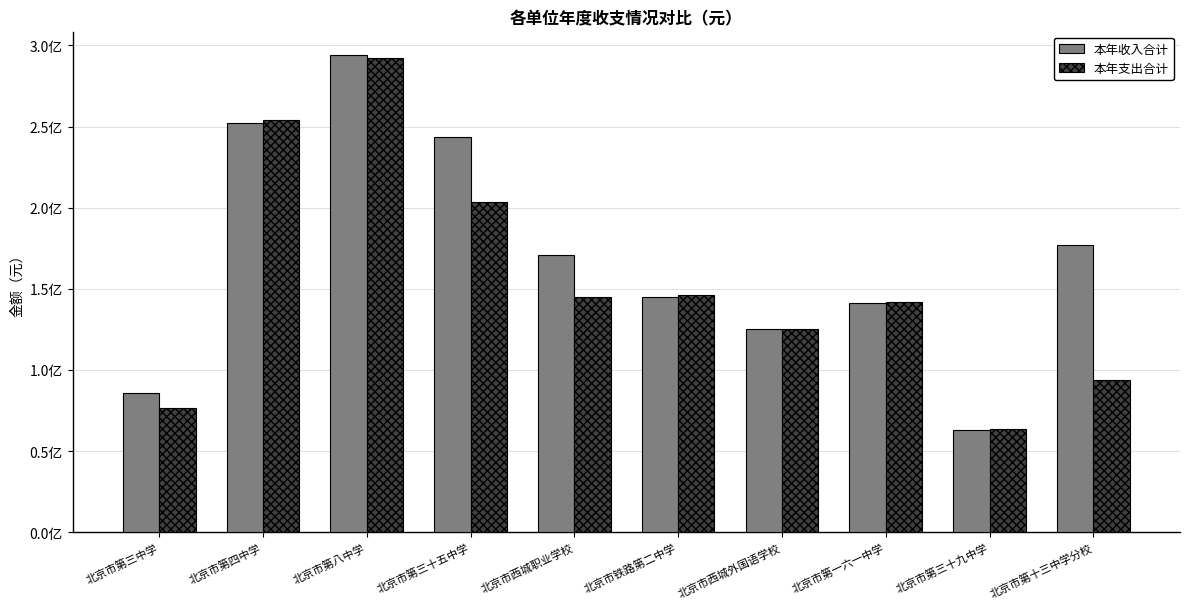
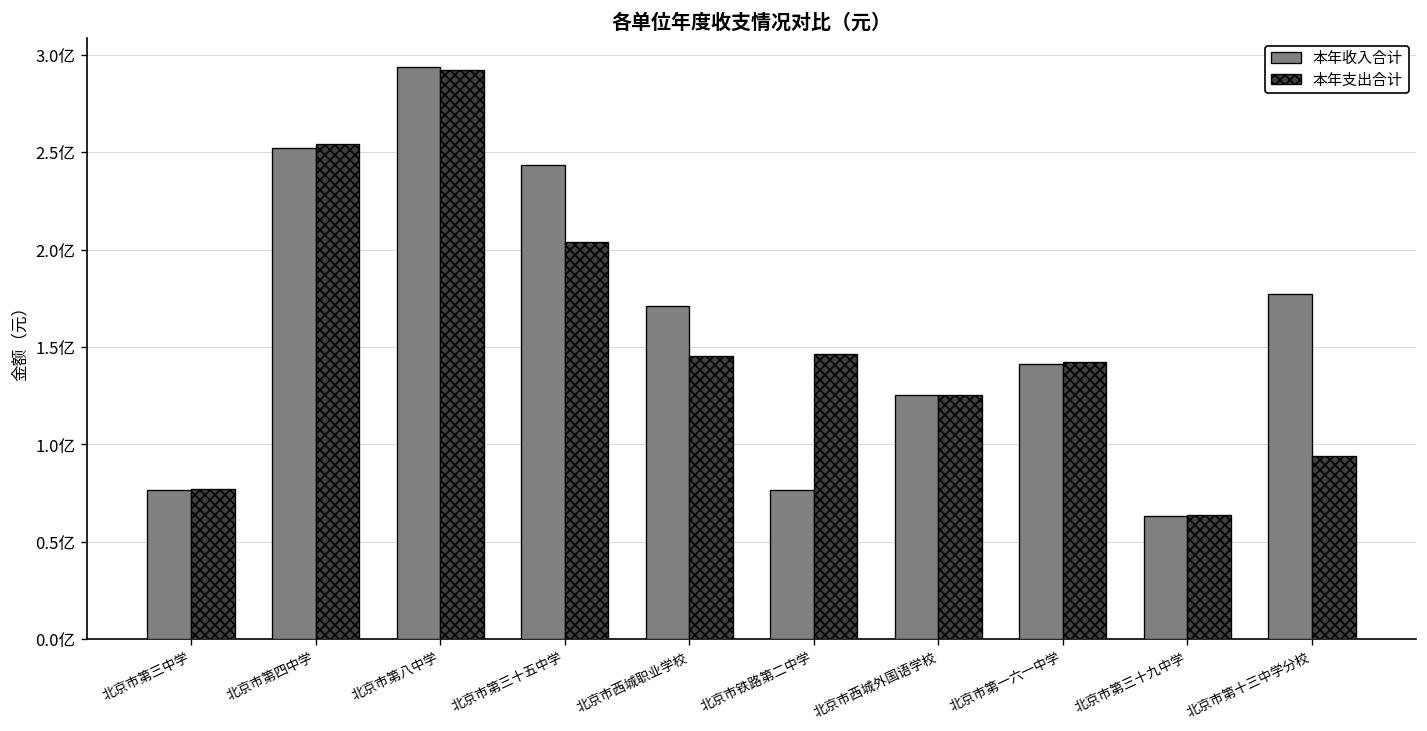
  {
    "本年收入合计": {
-     "北京市第三中学": "0.86亿",
+     "北京市第三中学": "0.77亿",
      "北京市第四中学": "2.52亿",
      "北京市第八中学": "2.94亿",
      "北京市第三十五中学": "2.43亿",
      "北京市西城职业学校": "1.71亿",
-     "北京市铁路第二中学": "1.45亿",
+     "北京市铁路第二中学": "0.77亿",
      "北京市西城外国语学校": "1.25亿",
      "北京市第一六一中学": "1.41亿",
      "北京市第三十九中学": "0.63亿",
      "北京市第十三中学分校": "1.77亿"
    },
    "本年支出合计": {
      "北京市第三中学": "0.77亿",
      "北京市第四中学": "2.54亿",
      "北京市第八中学": "2.92亿",
      "北京市第三十五中学": "2.04亿",
      "北京市西城职业学校": "1.45亿",
      "北京市铁路第二中学": "1.46亿",
      "北京市西城外国语学校": "1.25亿",
      "北京市第一六一中学": "1.42亿",
      "北京市第三十九中学": "0.64亿",
      "北京市第十三中学分校": "0.94亿"
    }
  }
